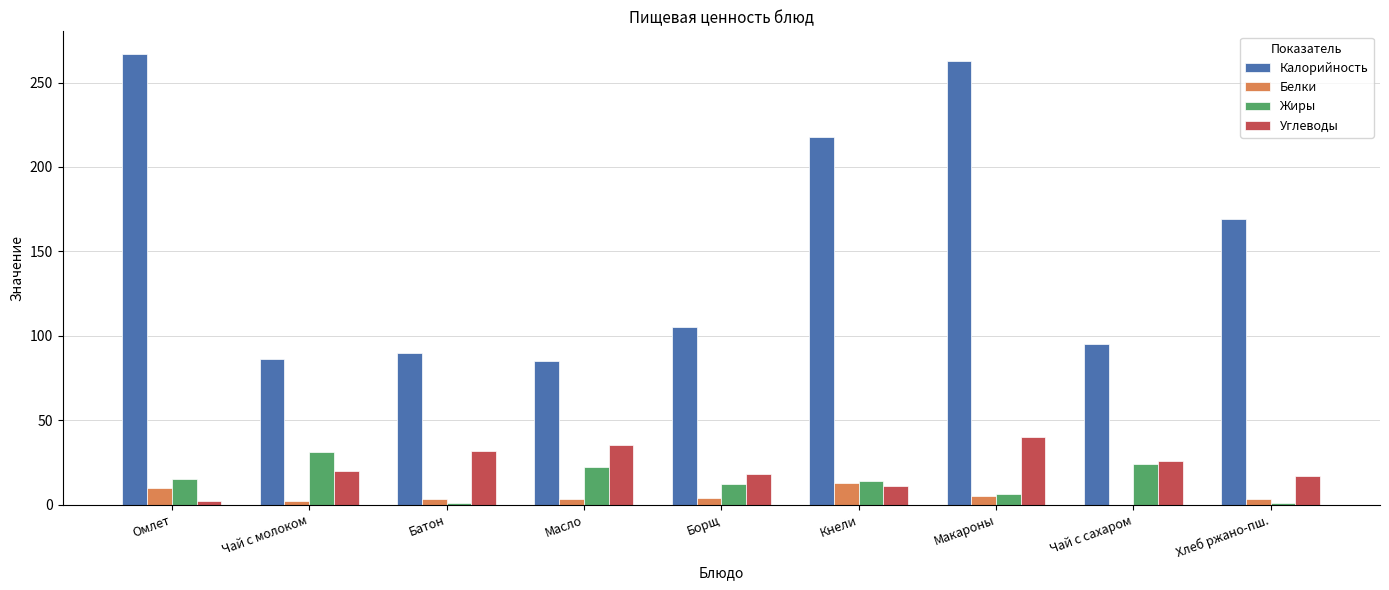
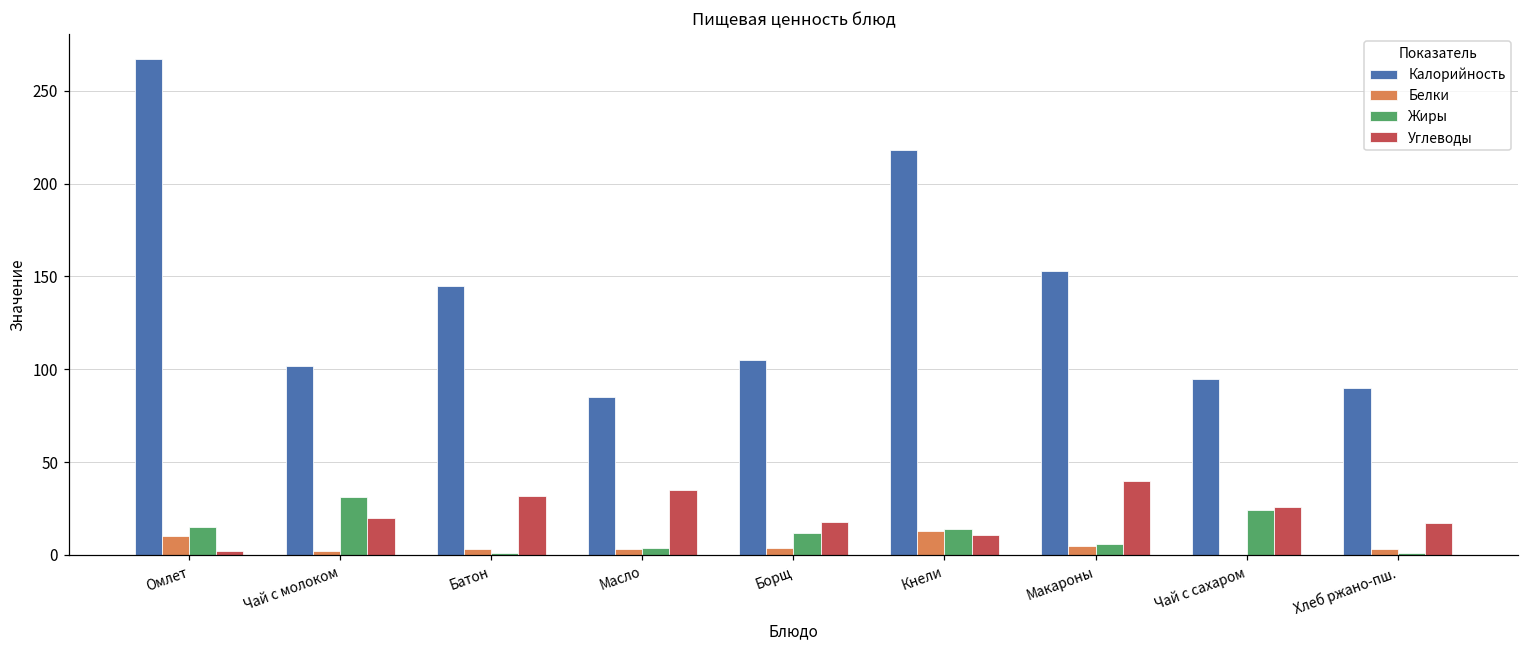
  {
    "Калорийность": {
      "Омлет": 267,
-     "Чай с молоком": 86,
-     "Батон": 90,
+     "Чай с молоком": 102,
+     "Батон": 145,
      "Масло": 85,
      "Борщ": 105,
      "Кнели": 218,
-     "Макароны": 263,
+     "Макароны": 153,
      "Чай с сахаром": 95,
-     "Хлеб ржано-пш.": 169
+     "Хлеб ржано-пш.": 90
    },
    "Жиры": {
      "Омлет": 15,
      "Чай с молоком": 31,
-     "Масло": 22,
+     "Масло": 4,
      "Борщ": 12,
      "Кнели": 14,
      "Макароны": 6,
      "Чай с сахаром": 24
    }
  }
